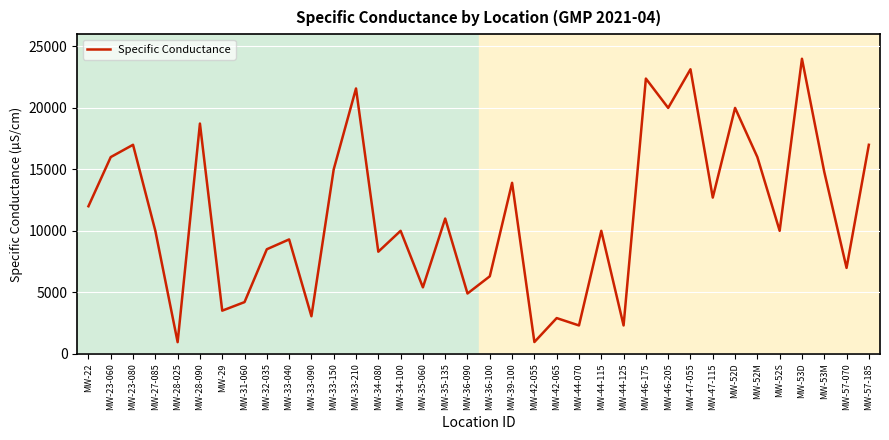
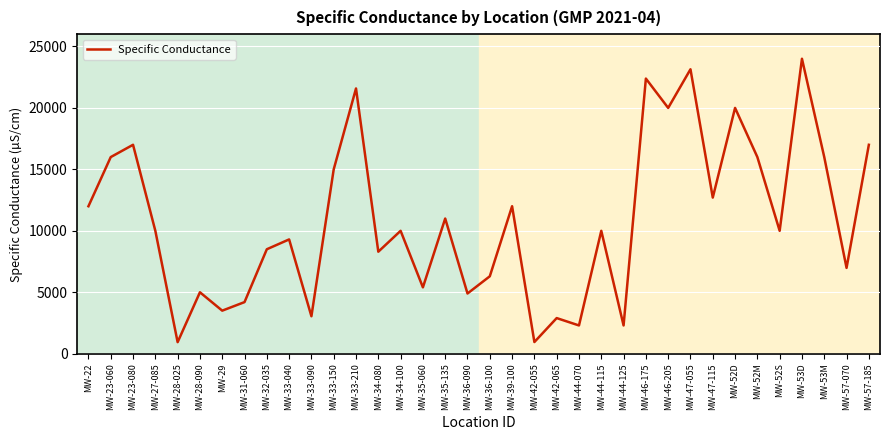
  {
    "MW-22": 12000,
    "MW-23-060": 16000,
    "MW-23-080": 17000,
    "MW-27-085": 10000,
    "MW-28-025": 900,
-   "MW-28-090": 18700,
+   "MW-28-090": 5000,
    "MW-29": 3500,
    "MW-31-060": 4200,
    "MW-32-035": 8500,
    "MW-33-040": 9300,
    "MW-33-090": 3000,
    "MW-33-150": 15000,
    "MW-33-210": 21600,
    "MW-34-080": 8300,
    "MW-34-100": 10000,
    "MW-35-060": 5400,
    "MW-35-135": 11000,
    "MW-36-090": 4900,
    "MW-36-100": 6300,
-   "MW-39-100": 13900,
+   "MW-39-100": 12000,
    "MW-42-055": 1000,
    "MW-42-065": 2900,
    "MW-44-070": 2300,
    "MW-44-115": 10000,
    "MW-44-125": 2300,
    "MW-46-175": 22400,
    "MW-46-205": 20000,
    "MW-47-055": 23100,
    "MW-47-115": 12700,
    "MW-52D": 20000,
    "MW-52M": 16000,
    "MW-52S": 10000,
    "MW-53D": 24000,
-   "MW-53M": 14800,
+   "MW-53M": 16000,
    "MW-57-070": 7000,
    "MW-57-185": 17000
  }
